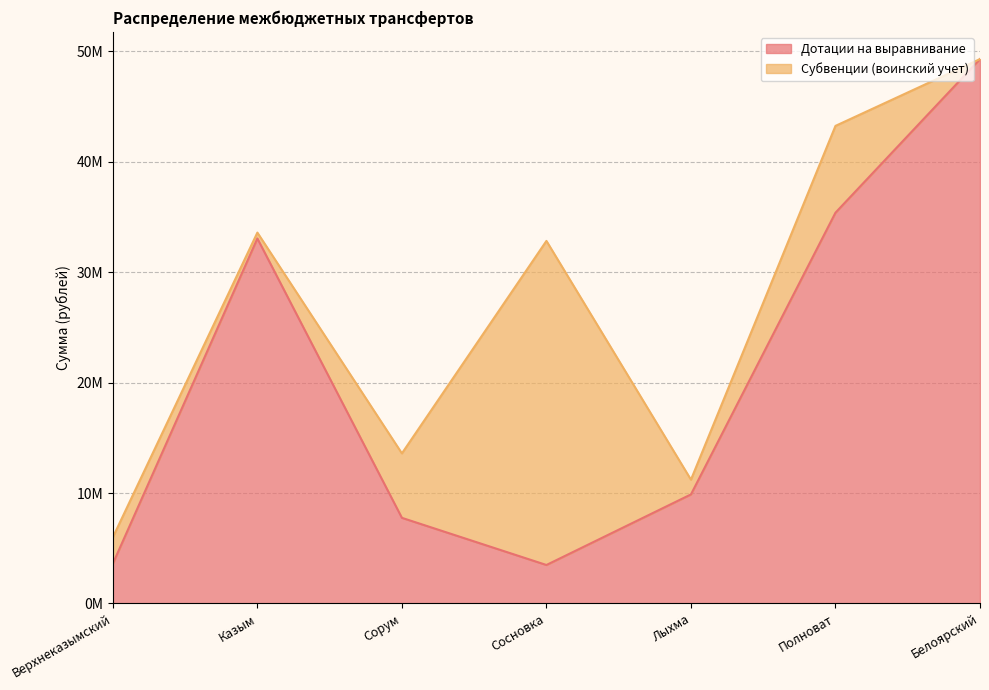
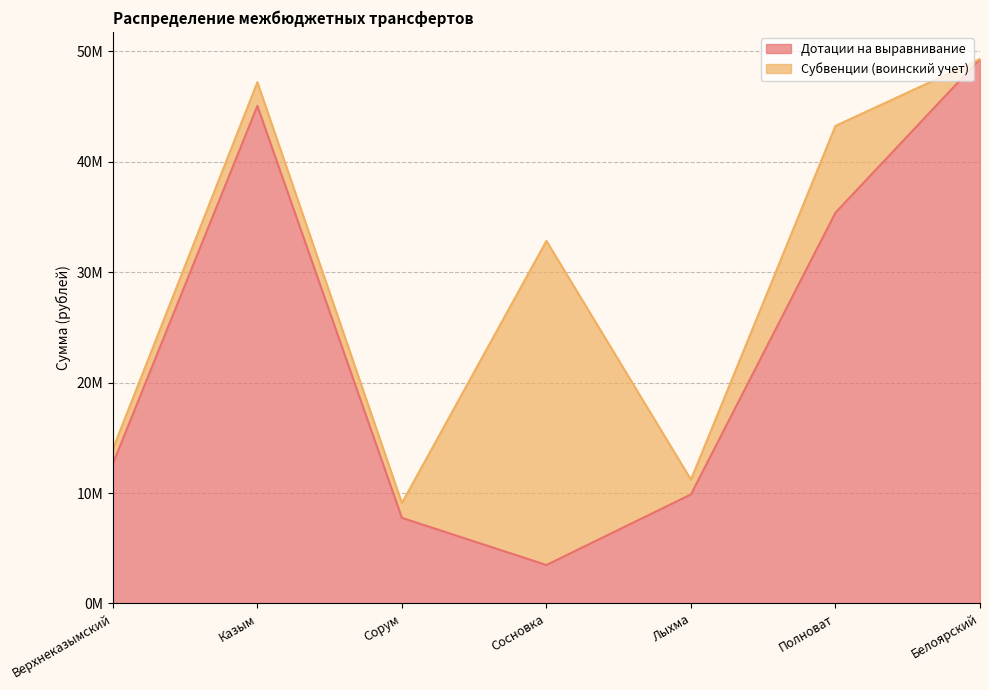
  {
    "Дотации на выравнивание": {
-     "Верхнеказымский": 3600000,
-     "Казым": 33100000,
+     "Верхнеказымский": 12600000,
+     "Казым": 45100000,
      "Сорум": 7800000,
      "Сосновка": 3500000,
      "Лыхма": 9900000,
      "Полноват": 35400000
    },
    "Субвенции (воинский учет)": {
-     "Верхнеказымский": 2400000,
-     "Казым": 500000,
-     "Сорум": 5800000,
+     "Верхнеказымский": 1300000,
+     "Казым": 2100000,
+     "Сорум": 1300000,
      "Сосновка": 29400000,
      "Лыхма": 1300000,
      "Полноват": 7900000
    }
  }
